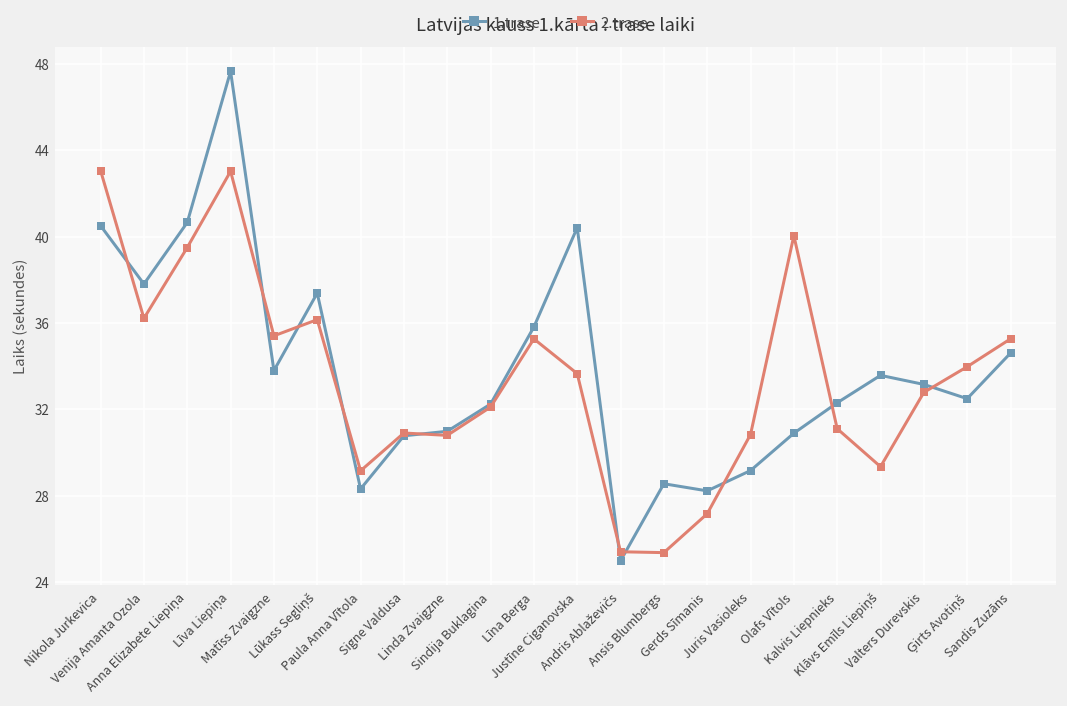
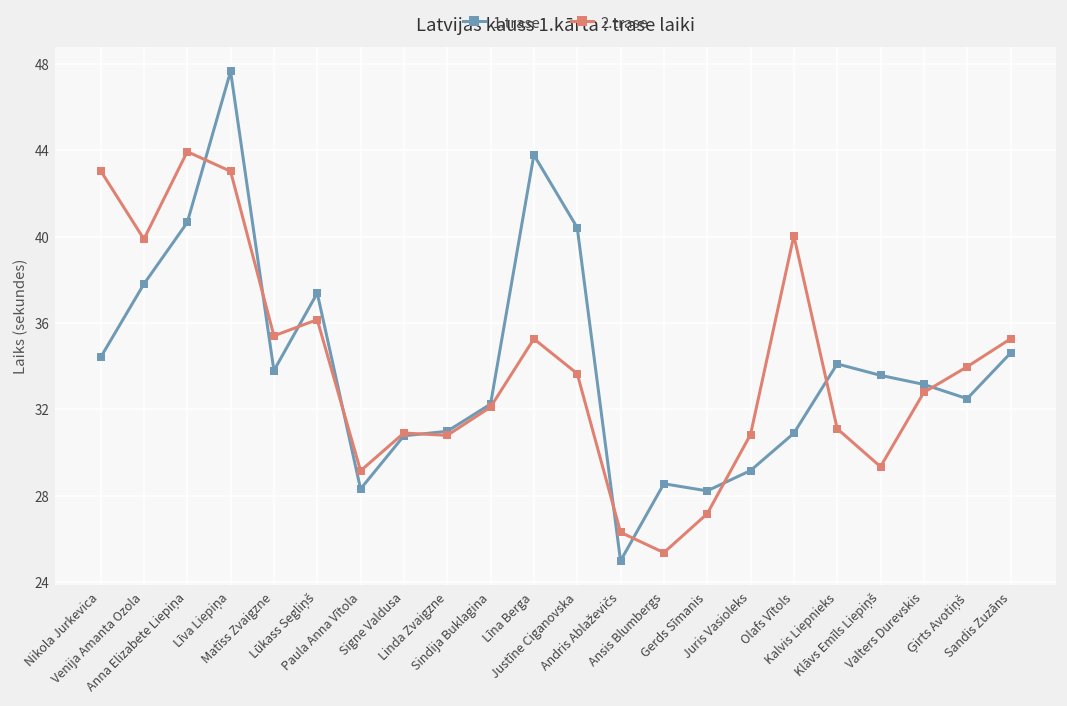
  {
    "1.trase": {
-     "Nikola Jurkevica": 40.5,
+     "Nikola Jurkevica": 34.4,
      "Venija Amanta Ozola": 37.8,
      "Anna Elizabete Liepiņa": 40.7,
      "Līva Liepiņa": 47.7,
      "Matīss Zvaigzne": 33.8,
      "Lūkass Segliņš": 37.4,
      "Paula Anna Vītola": 28.3,
      "Linda Zvaigzne": 31.0,
-     "Līna Berga": 35.8,
+     "Līna Berga": 43.8,
      "Justīne Ciganovska": 40.4,
      "Andris Ablaževičs": 25.0,
      "Ansis Blumbergs": 28.6,
      "Gerds Sīmanis": 28.2,
      "Juris Vasioleks": 29.2,
      "Olafs Vītols": 30.9,
-     "Kalvis Liepnieks": 32.3,
+     "Kalvis Liepnieks": 34.1,
      "Klāvs Emīls Liepiņš": 33.6,
      "Valters Durevskis": 33.2,
      "Ģirts Avotiņš": 32.5,
      "Sandis Zuzāns": 34.6
    },
    "2.trase": {
      "Nikola Jurkevica": 43.1,
-     "Venija Amanta Ozola": 36.2,
-     "Anna Elizabete Liepiņa": 39.5,
+     "Venija Amanta Ozola": 39.9,
+     "Anna Elizabete Liepiņa": 43.9,
      "Līva Liepiņa": 43.0,
      "Matīss Zvaigzne": 35.4,
      "Lūkass Segliņš": 36.2,
      "Paula Anna Vītola": 29.2,
      "Linda Zvaigzne": 30.8,
      "Līna Berga": 35.3,
      "Justīne Ciganovska": 33.7,
-     "Andris Ablaževičs": 25.4,
+     "Andris Ablaževičs": 26.3,
      "Ansis Blumbergs": 25.4,
      "Gerds Sīmanis": 27.2,
      "Juris Vasioleks": 30.8,
      "Olafs Vītols": 40.0,
      "Kalvis Liepnieks": 31.1,
      "Klāvs Emīls Liepiņš": 29.3,
      "Valters Durevskis": 32.8,
      "Ģirts Avotiņš": 34.0,
      "Sandis Zuzāns": 35.3
    }
  }
